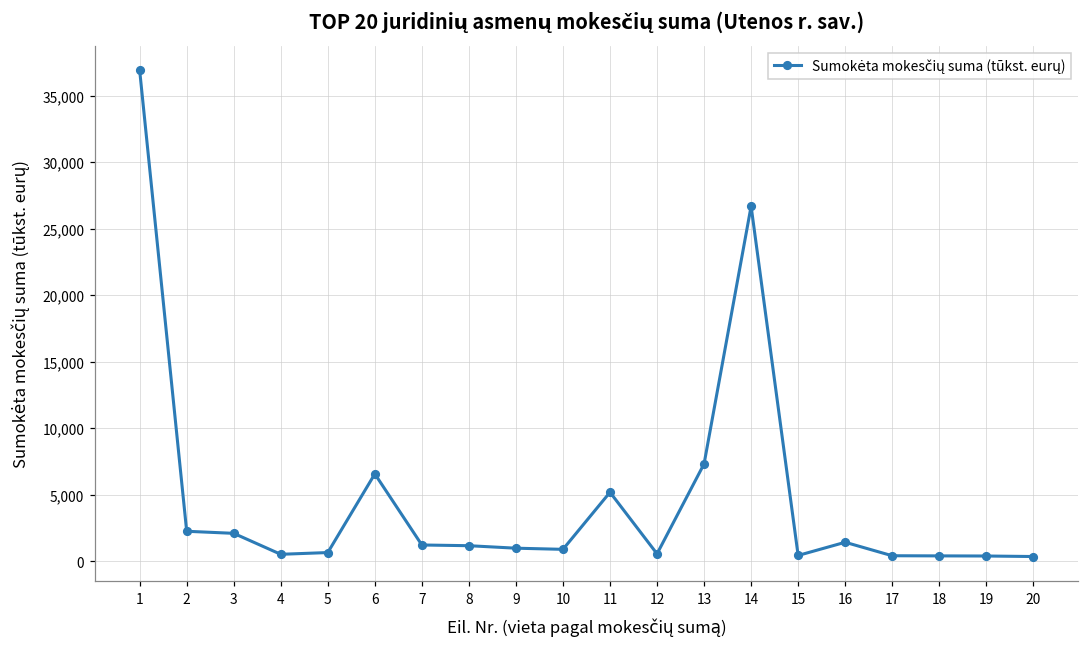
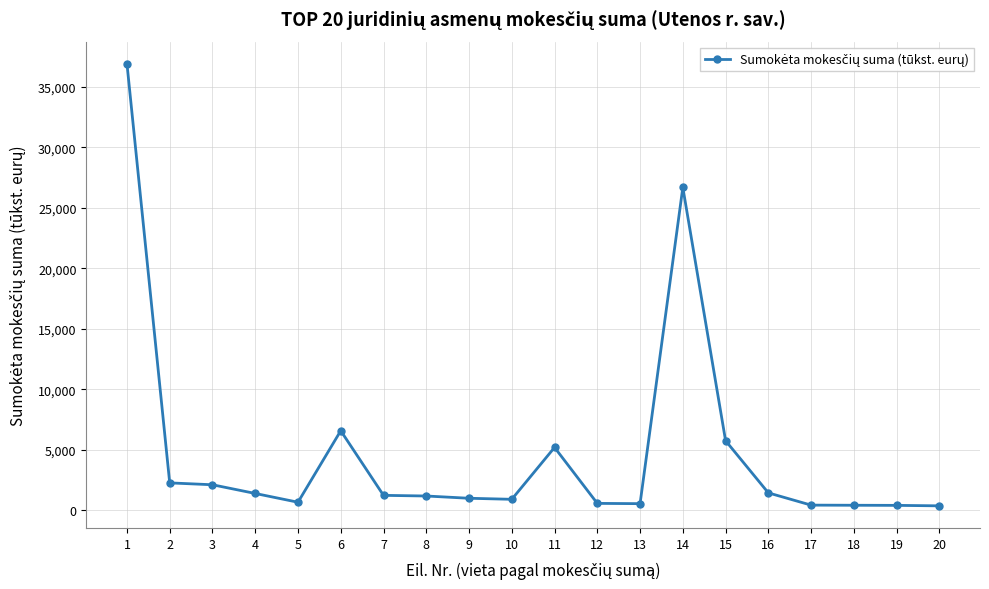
  {
    "1": "36,900",
    "2": "2,300",
    "3": "2,100",
-   "4": "500",
+   "4": "1,400",
    "5": "700",
    "6": "6,600",
    "7": "1,200",
    "8": "1,200",
    "9": "1,000",
    "10": "900",
    "11": "5,200",
    "12": "600",
-   "13": "7,300",
+   "13": "500",
    "14": "26,700",
-   "15": "400",
+   "15": "5,700",
    "16": "1,400",
    "17": "400",
    "18": "400",
    "19": "400",
    "20": "400"
  }
